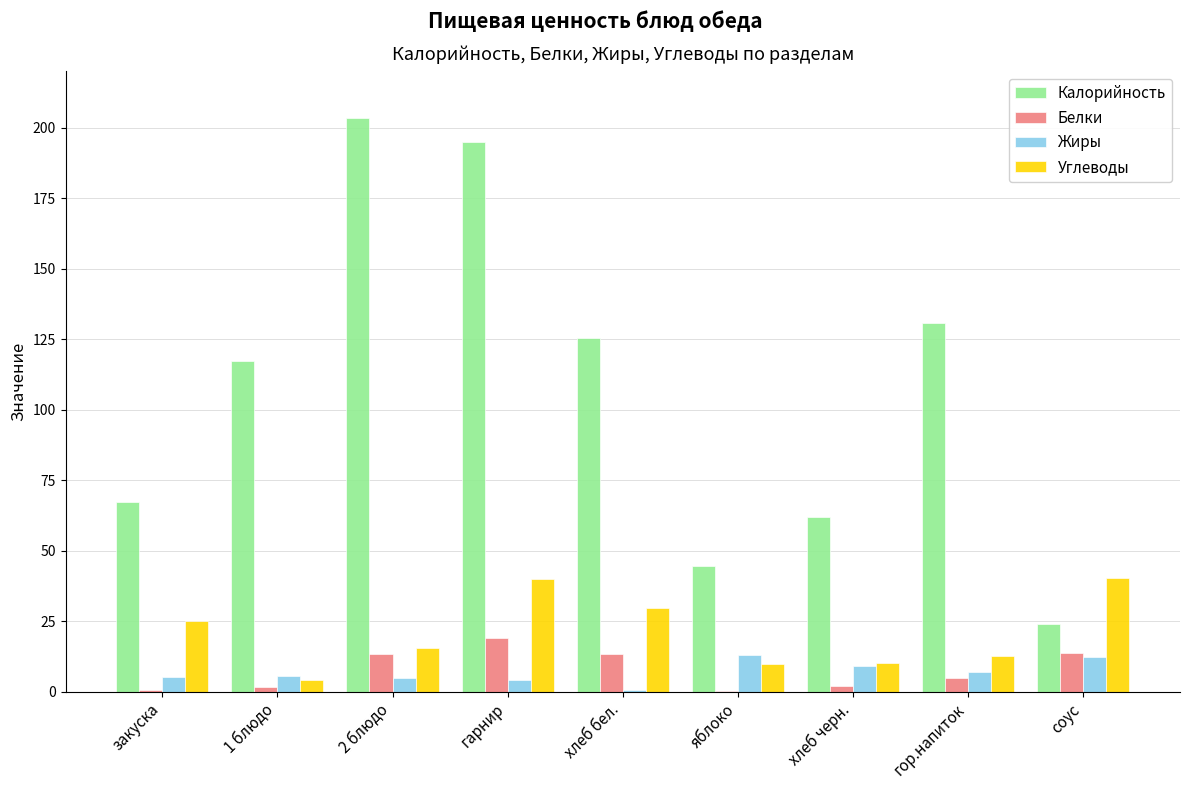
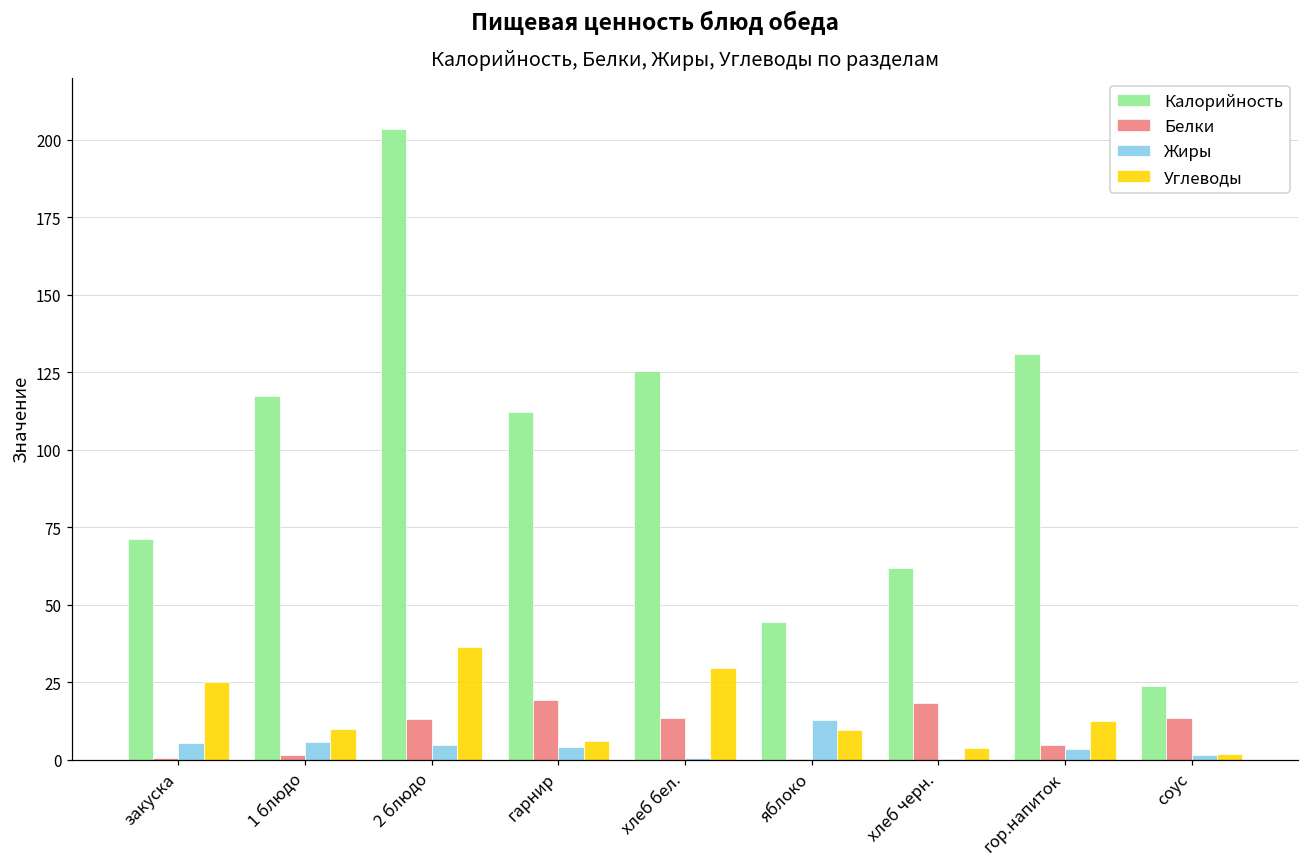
  {
    "Калорийность": {
-     "закуска": 67,
+     "закуска": 71,
      "1 блюдо": 117,
      "2 блюдо": 204,
-     "гарнир": 195,
+     "гарнир": 112,
      "хлеб бел.": 125,
      "яблоко": 44,
      "хлеб черн.": 62,
      "гор.напиток": 131,
      "соус": 24
    },
    "Белки": {
      "1 блюдо": 2,
      "2 блюдо": 13,
      "гарнир": 19,
      "хлеб бел.": 14,
-     "хлеб черн.": 2,
+     "хлеб черн.": 18,
      "гор.напиток": 5,
      "соус": 14
    },
    "Жиры": {
      "закуска": 5,
      "1 блюдо": 6,
      "2 блюдо": 5,
      "гарнир": 4,
      "яблоко": 13,
-     "хлеб черн.": 9,
-     "гор.напиток": 7,
-     "соус": 12
+     "хлеб черн.": 0,
+     "гор.напиток": 4,
+     "соус": 1
    },
    "Углеводы": {
      "закуска": 25,
-     "1 блюдо": 4,
-     "2 блюдо": 16,
-     "гарнир": 40,
+     "1 блюдо": 10,
+     "2 блюдо": 36,
+     "гарнир": 6,
      "хлеб бел.": 30,
      "яблоко": 10,
-     "хлеб черн.": 10,
+     "хлеб черн.": 4,
      "гор.напиток": 13,
-     "соус": 40
+     "соус": 2
    }
  }
